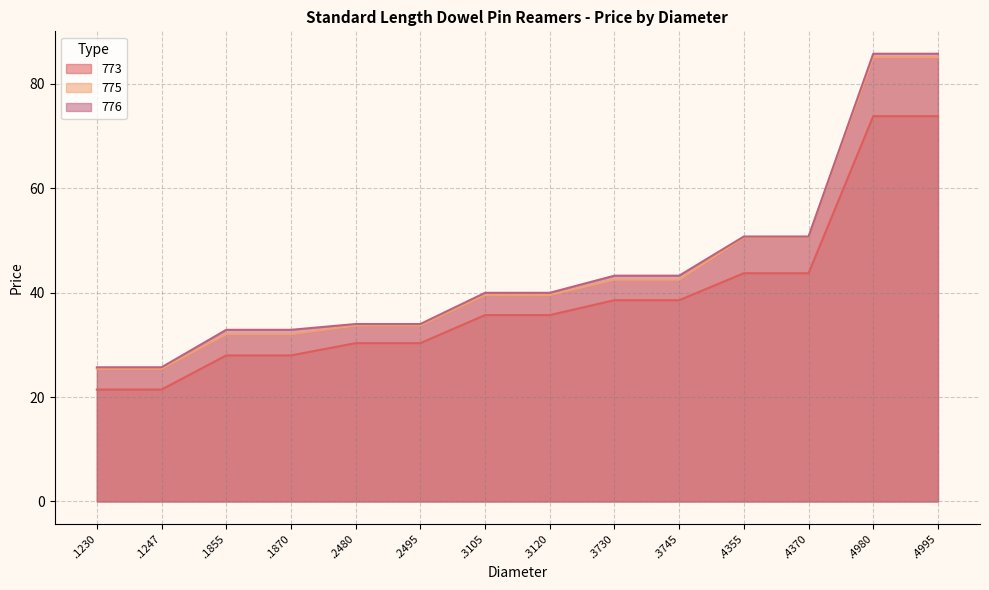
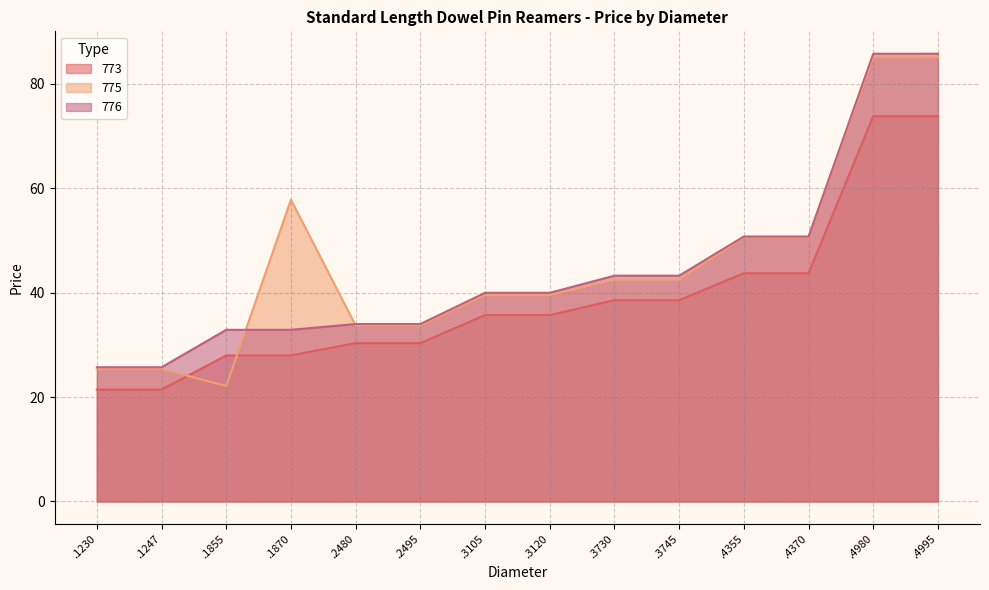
  {
    "775": {
-     ".1855": 32,
-     ".1870": 32,
+     ".1855": 22,
+     ".1870": 58,
      ".3730": 42,
      ".3745": 42,
      ".4980": 85,
      ".4995": 85
    }
  }
